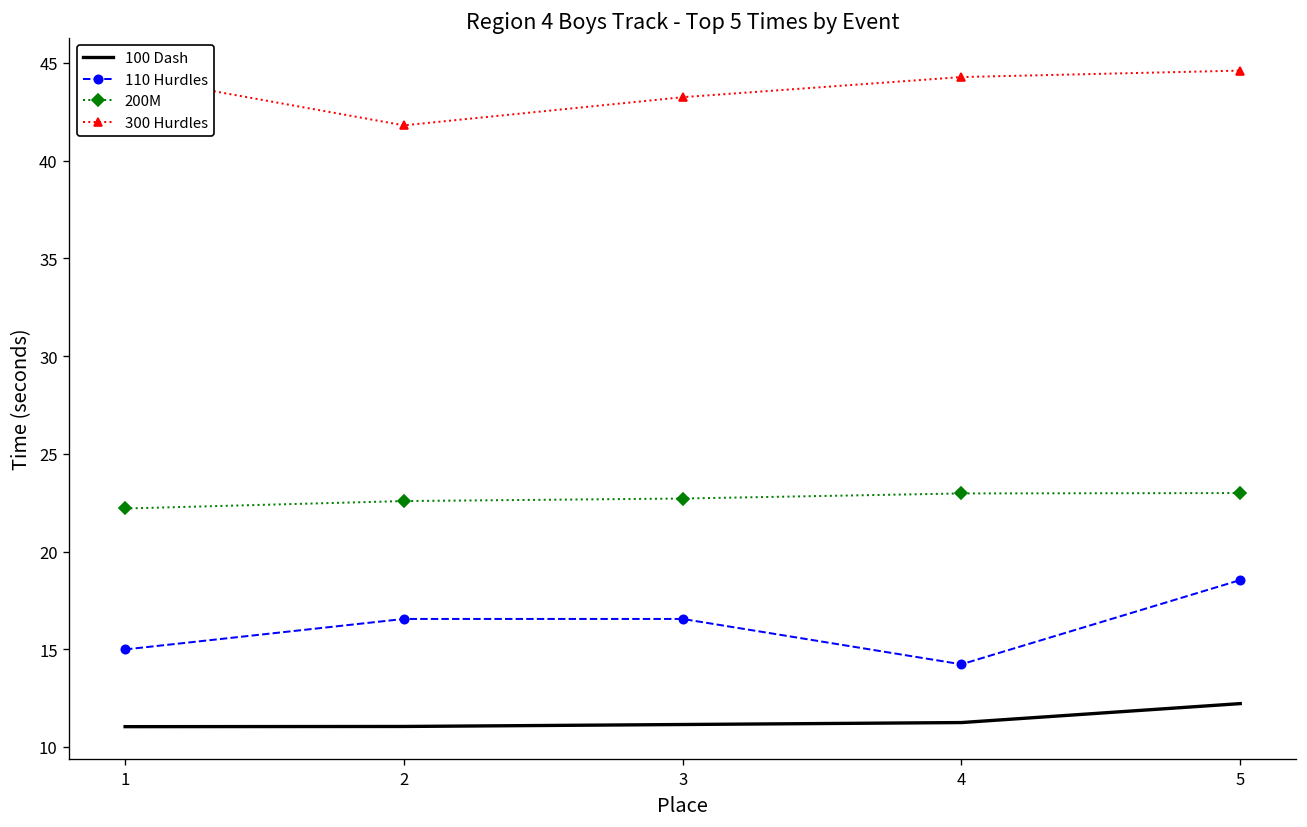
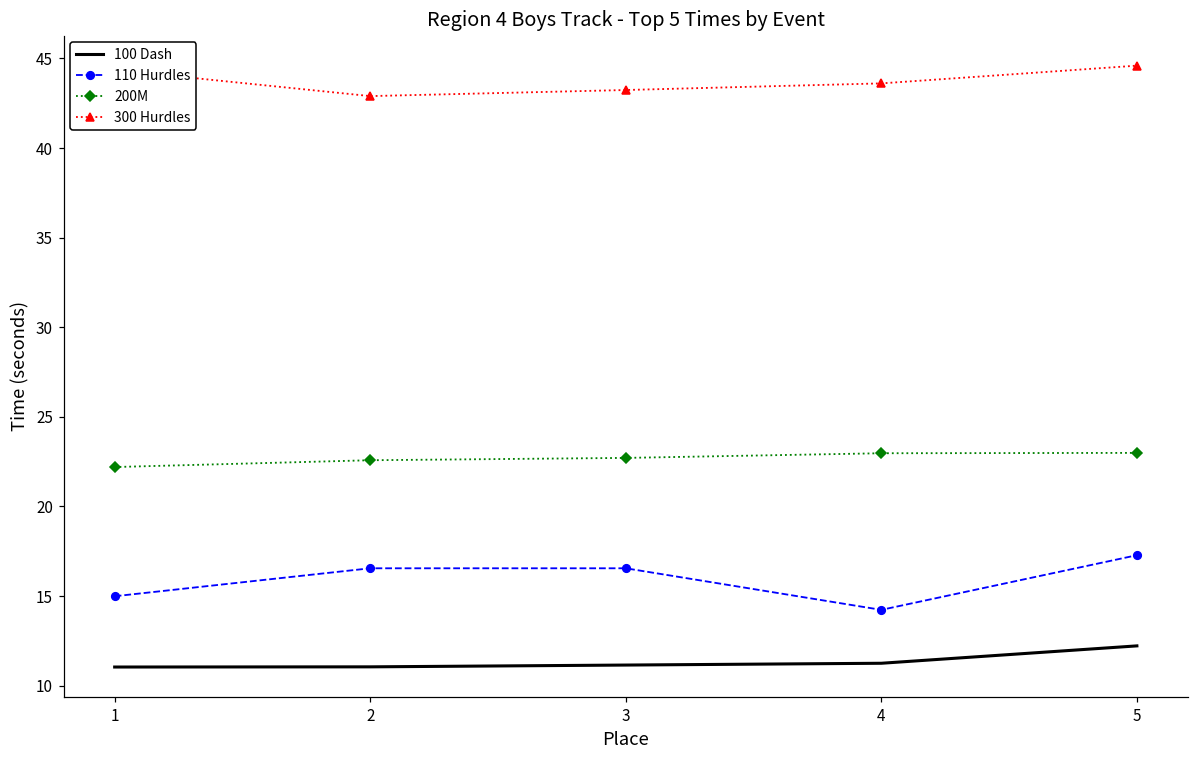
  {
    "100 Dash": {
      "1": 11.0,
      "2": 11.1,
      "3": 11.2,
      "4": 11.3,
      "5": 12.2
    },
    "110 Hurdles": {
      "1": 15.0,
      "2": 16.6,
      "3": 16.6,
      "4": 14.2,
-     "5": 18.5
+     "5": 17.3
    },
    "200M": {
      "1": 22.2,
      "2": 22.6,
      "3": 22.7,
      "4": 23.0,
      "5": 23.0
    },
    "300 Hurdles": {
-     "2": 41.8,
+     "2": 42.9,
      "3": 43.2,
-     "4": 44.3,
+     "4": 43.6,
      "5": 44.6
    }
  }
